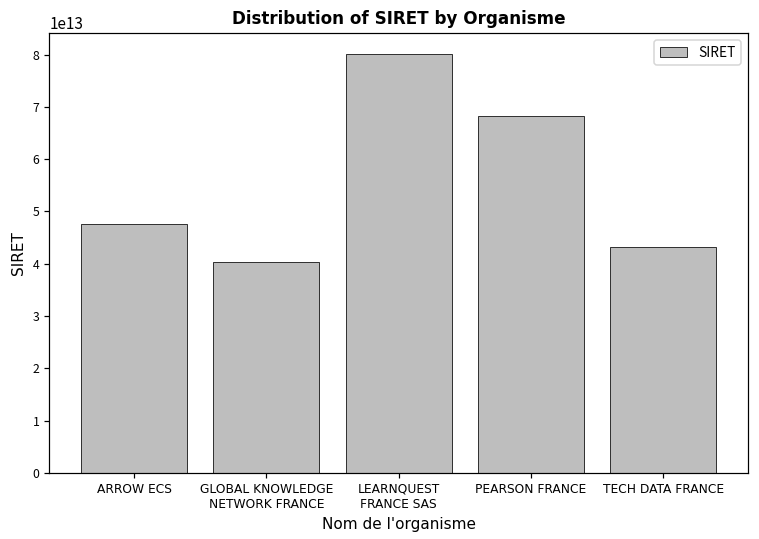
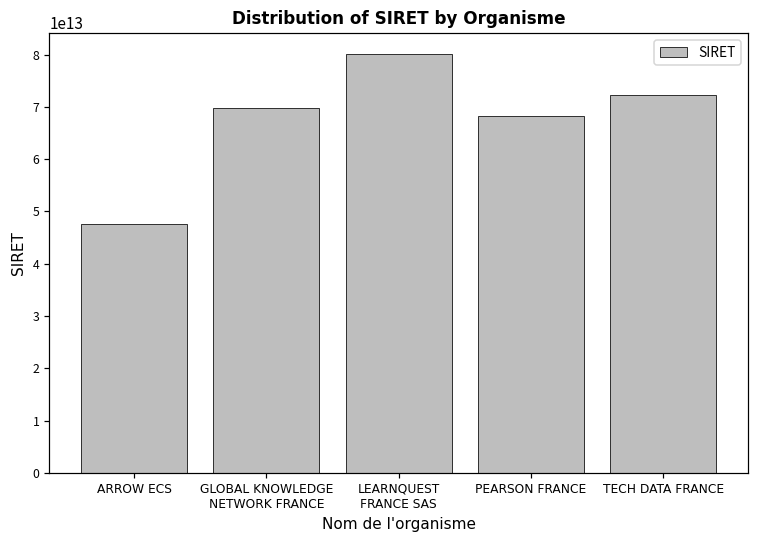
  {
    "ARROW ECS": 48000000000000,
-   "GLOBAL KNOWLEDGE NETWORK FRANCE": 40000000000000,
+   "GLOBAL KNOWLEDGE NETWORK FRANCE": 70000000000000,
    "LEARNQUEST FRANCE SAS": 80000000000000,
    "PEARSON FRANCE": 68000000000000,
-   "TECH DATA FRANCE": 43000000000000
+   "TECH DATA FRANCE": 72000000000000
  }
